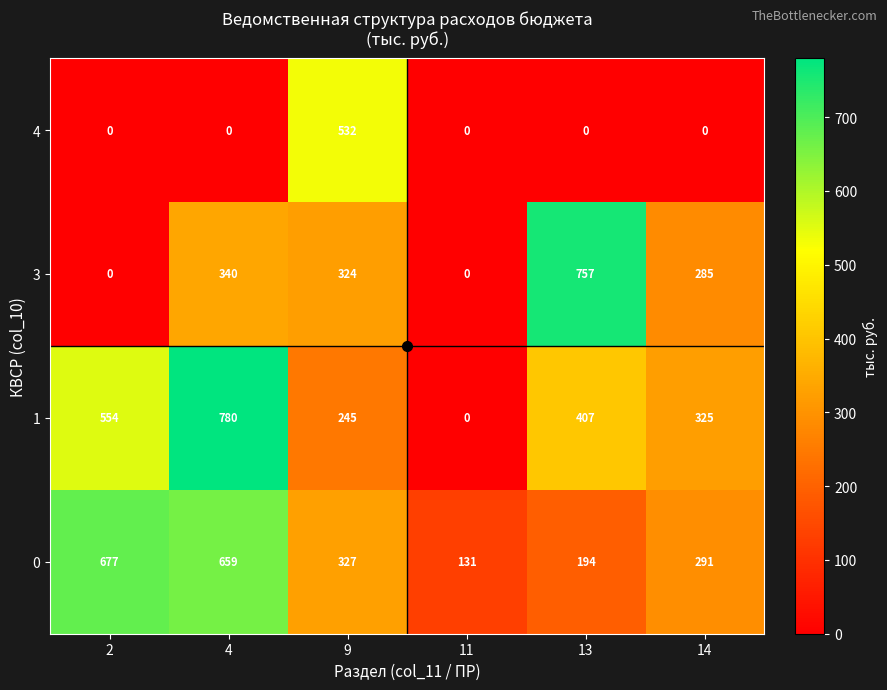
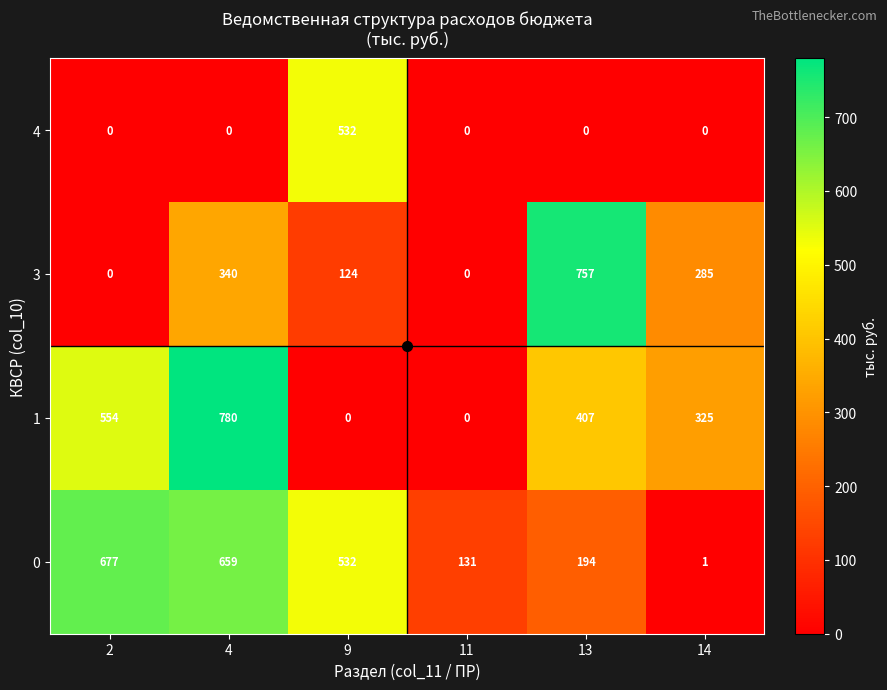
  {
    "4": {
      "2": 0,
      "4": 0,
      "9": 532,
      "11": 0,
      "13": 0,
      "14": 0
    },
    "3": {
      "2": 0,
      "4": 340,
-     "9": 324,
+     "9": 124,
      "11": 0,
      "13": 757,
      "14": 285
    },
    "1": {
      "2": 554,
      "4": 780,
-     "9": 245,
+     "9": 0,
      "11": 0,
      "13": 407,
      "14": 325
    },
    "0": {
      "2": 677,
      "4": 659,
-     "9": 327,
+     "9": 532,
      "11": 131,
      "13": 194,
-     "14": 291
+     "14": 1
    }
  }
